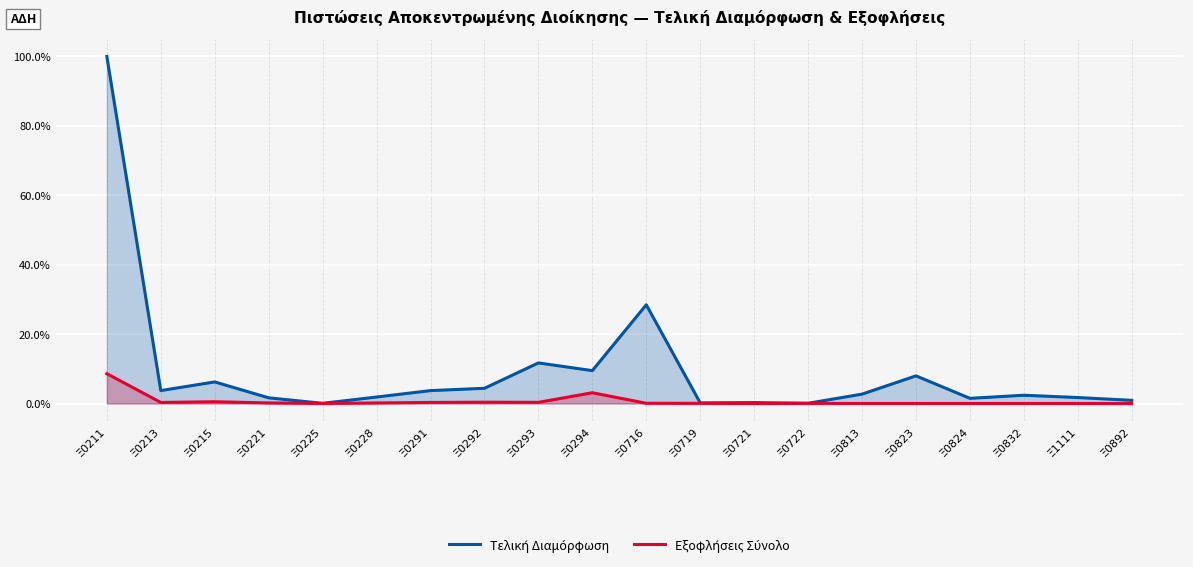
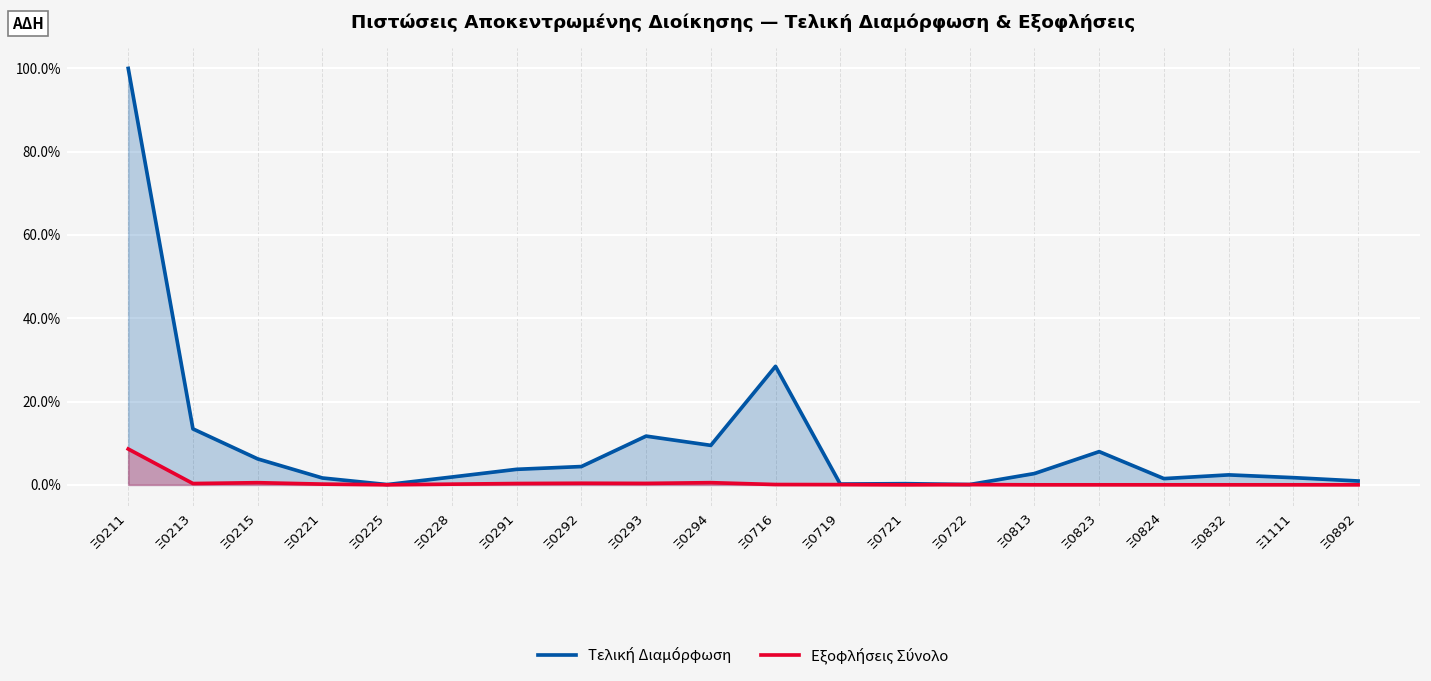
  {
    "Τελική Διαμόρφωση": {
      "Ξ0211": "100%",
-     "Ξ0213": "4%",
+     "Ξ0213": "13%",
      "Ξ0215": "6%",
      "Ξ0221": "2%",
      "Ξ0228": "2%",
      "Ξ0291": "4%",
      "Ξ0292": "4%",
      "Ξ0293": "12%",
      "Ξ0294": "9%",
      "Ξ0716": "28%",
      "Ξ0813": "3%",
      "Ξ0823": "8%",
      "Ξ0824": "1%",
      "Ξ0832": "2%",
      "Ξ1111": "2%",
      "Ξ0892": "1%"
    },
    "Εξοφλήσεις Σύνολο": {
      "Ξ0211": "9%",
      "Ξ0213": "0%",
      "Ξ0215": "1%",
      "Ξ0221": "0%",
      "Ξ0228": "0%",
      "Ξ0291": "0%",
      "Ξ0292": "0%",
      "Ξ0293": "0%",
-     "Ξ0294": "3%",
+     "Ξ0294": "1%",
      "Ξ0716": "0%",
      "Ξ0813": "0%",
      "Ξ0823": "0%",
      "Ξ0824": "0%",
      "Ξ0832": "0%",
      "Ξ1111": "0%",
      "Ξ0892": "0%"
    }
  }
